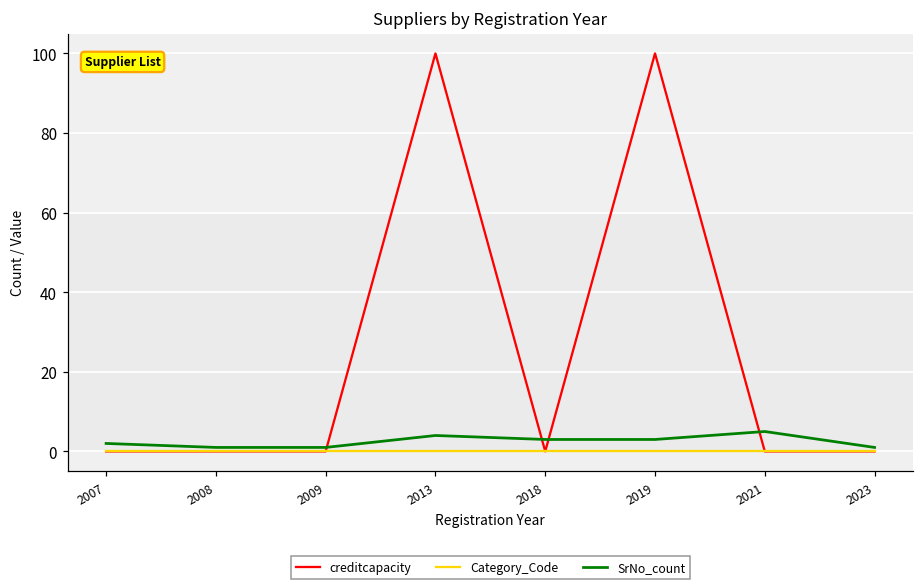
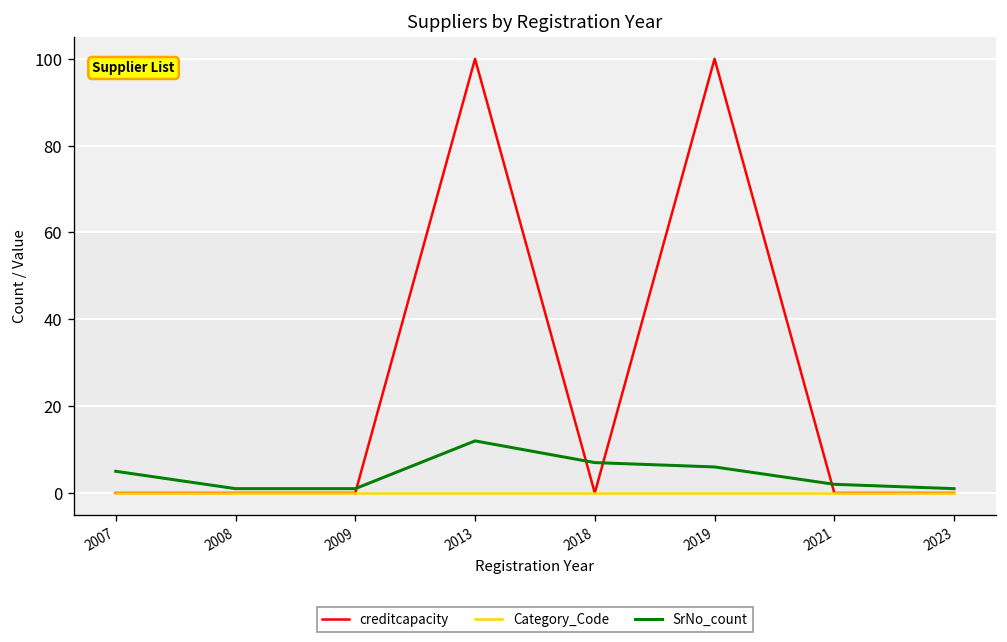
  {
    "creditcapacity": {
      "2013": 100,
      "2019": 100
    },
    "Category_Code": {
      "2013": 0,
      "2019": 0
    },
    "SrNo_count": {
-     "2007": 2,
+     "2007": 5,
      "2008": 1,
      "2009": 1,
-     "2013": 4,
-     "2018": 3,
-     "2019": 3,
-     "2021": 5,
+     "2013": 12,
+     "2018": 7,
+     "2019": 6,
+     "2021": 2,
      "2023": 1
    }
  }
